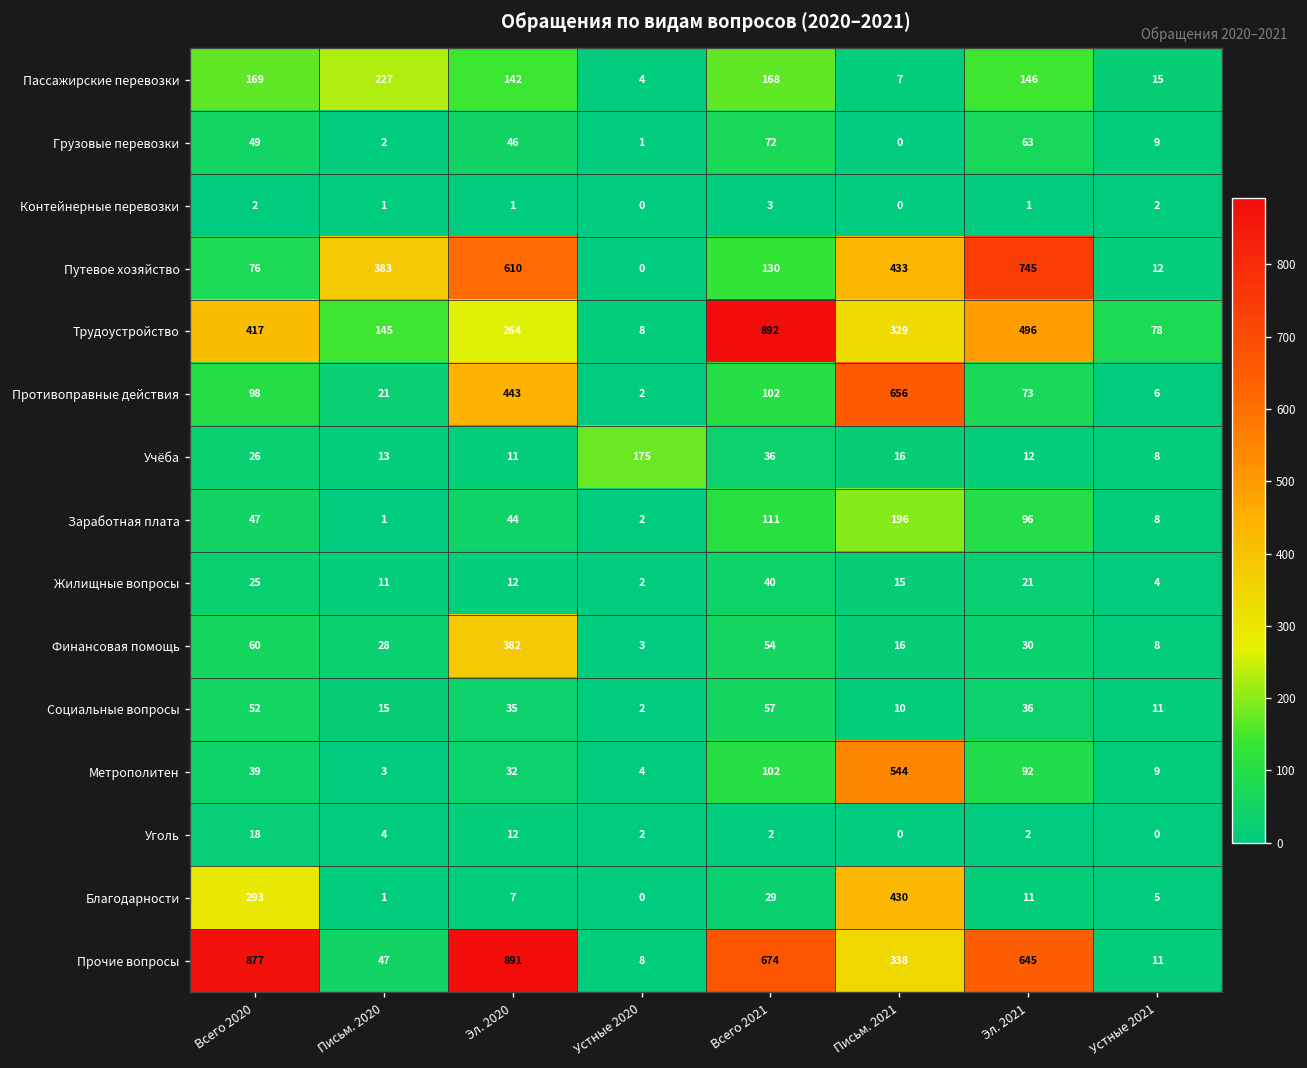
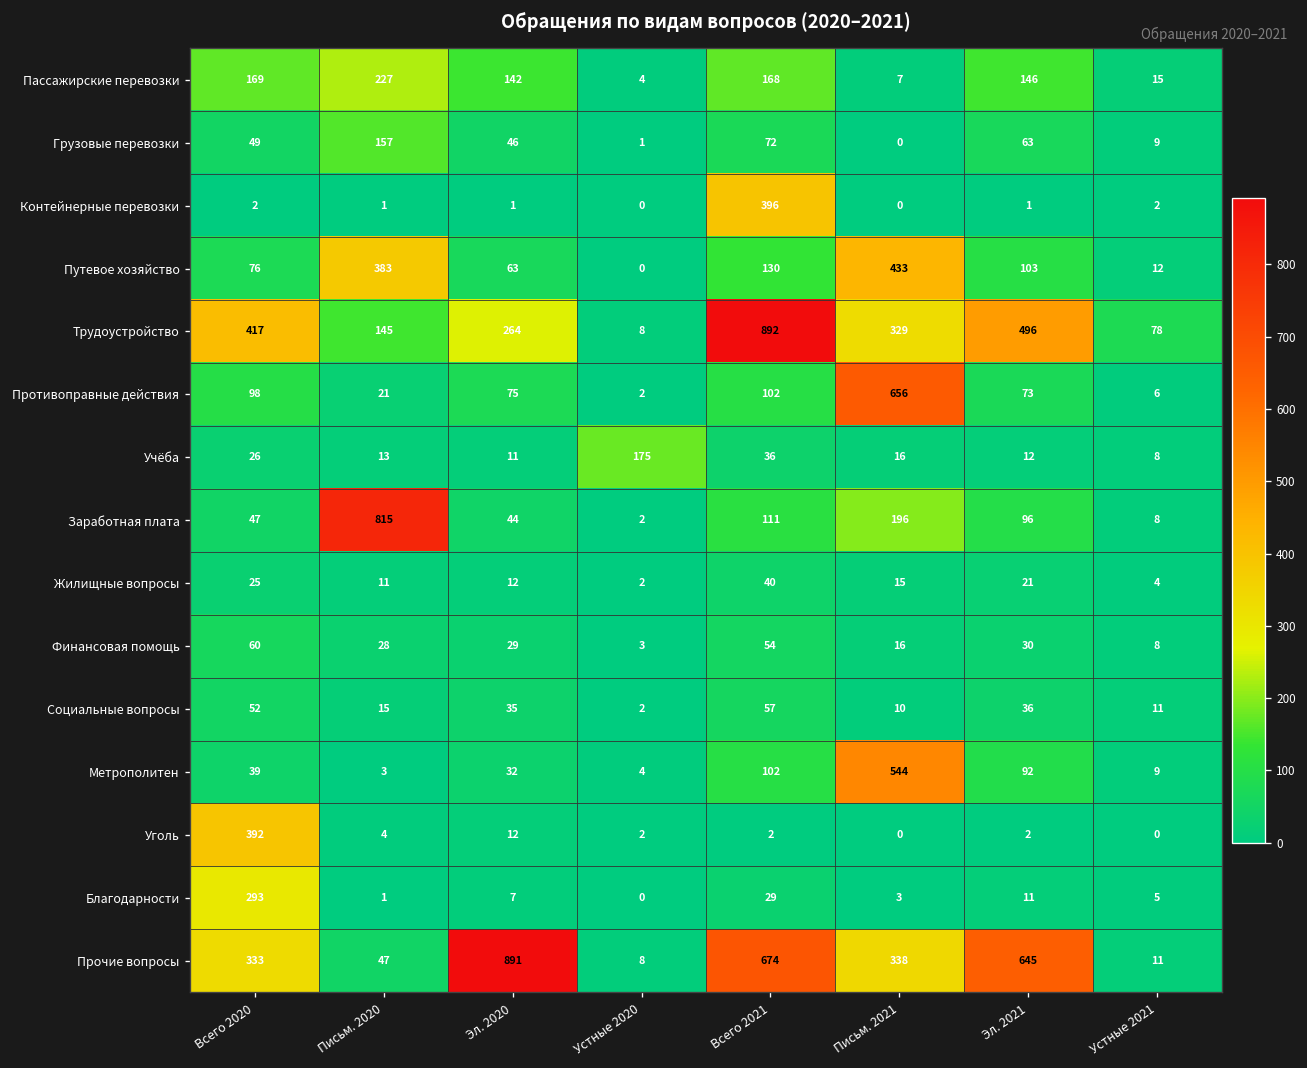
  {
    "Пассажирские перевозки": {
      "Всего 2020": 169,
      "Письм. 2020": 227,
      "Эл. 2020": 142,
      "Устные 2020": 4,
      "Всего 2021": 168,
      "Письм. 2021": 7,
      "Эл. 2021": 146,
      "Устные 2021": 15
    },
    "Грузовые перевозки": {
      "Всего 2020": 49,
-     "Письм. 2020": 2,
+     "Письм. 2020": 157,
      "Эл. 2020": 46,
      "Устные 2020": 1,
      "Всего 2021": 72,
      "Письм. 2021": 0,
      "Эл. 2021": 63,
      "Устные 2021": 9
    },
    "Контейнерные перевозки": {
      "Всего 2020": 2,
      "Письм. 2020": 1,
      "Эл. 2020": 1,
      "Устные 2020": 0,
-     "Всего 2021": 3,
+     "Всего 2021": 396,
      "Письм. 2021": 0,
      "Эл. 2021": 1,
      "Устные 2021": 2
    },
    "Путевое хозяйство": {
      "Всего 2020": 76,
      "Письм. 2020": 383,
-     "Эл. 2020": 610,
+     "Эл. 2020": 63,
      "Устные 2020": 0,
      "Всего 2021": 130,
      "Письм. 2021": 433,
-     "Эл. 2021": 745,
+     "Эл. 2021": 103,
      "Устные 2021": 12
    },
    "Трудоустройство": {
      "Всего 2020": 417,
      "Письм. 2020": 145,
      "Эл. 2020": 264,
      "Устные 2020": 8,
      "Всего 2021": 892,
      "Письм. 2021": 329,
      "Эл. 2021": 496,
      "Устные 2021": 78
    },
    "Противоправные действия": {
      "Всего 2020": 98,
      "Письм. 2020": 21,
-     "Эл. 2020": 443,
+     "Эл. 2020": 75,
      "Устные 2020": 2,
      "Всего 2021": 102,
      "Письм. 2021": 656,
      "Эл. 2021": 73,
      "Устные 2021": 6
    },
    "Учёба": {
      "Всего 2020": 26,
      "Письм. 2020": 13,
      "Эл. 2020": 11,
      "Устные 2020": 175,
      "Всего 2021": 36,
      "Письм. 2021": 16,
      "Эл. 2021": 12,
      "Устные 2021": 8
    },
    "Заработная плата": {
      "Всего 2020": 47,
-     "Письм. 2020": 1,
+     "Письм. 2020": 815,
      "Эл. 2020": 44,
      "Устные 2020": 2,
      "Всего 2021": 111,
      "Письм. 2021": 196,
      "Эл. 2021": 96,
      "Устные 2021": 8
    },
    "Жилищные вопросы": {
      "Всего 2020": 25,
      "Письм. 2020": 11,
      "Эл. 2020": 12,
      "Устные 2020": 2,
      "Всего 2021": 40,
      "Письм. 2021": 15,
      "Эл. 2021": 21,
      "Устные 2021": 4
    },
    "Финансовая помощь": {
      "Всего 2020": 60,
      "Письм. 2020": 28,
-     "Эл. 2020": 382,
+     "Эл. 2020": 29,
      "Устные 2020": 3,
      "Всего 2021": 54,
      "Письм. 2021": 16,
      "Эл. 2021": 30,
      "Устные 2021": 8
    },
    "Социальные вопросы": {
      "Всего 2020": 52,
      "Письм. 2020": 15,
      "Эл. 2020": 35,
      "Устные 2020": 2,
      "Всего 2021": 57,
      "Письм. 2021": 10,
      "Эл. 2021": 36,
      "Устные 2021": 11
    },
    "Метрополитен": {
      "Всего 2020": 39,
      "Письм. 2020": 3,
      "Эл. 2020": 32,
      "Устные 2020": 4,
      "Всего 2021": 102,
      "Письм. 2021": 544,
      "Эл. 2021": 92,
      "Устные 2021": 9
    },
    "Уголь": {
-     "Всего 2020": 18,
+     "Всего 2020": 392,
      "Письм. 2020": 4,
      "Эл. 2020": 12,
      "Устные 2020": 2,
      "Всего 2021": 2,
      "Письм. 2021": 0,
      "Эл. 2021": 2,
      "Устные 2021": 0
    },
    "Благодарности": {
      "Всего 2020": 293,
      "Письм. 2020": 1,
      "Эл. 2020": 7,
      "Устные 2020": 0,
      "Всего 2021": 29,
-     "Письм. 2021": 430,
+     "Письм. 2021": 3,
      "Эл. 2021": 11,
      "Устные 2021": 5
    },
    "Прочие вопросы": {
-     "Всего 2020": 877,
+     "Всего 2020": 333,
      "Письм. 2020": 47,
      "Эл. 2020": 891,
      "Устные 2020": 8,
      "Всего 2021": 674,
      "Письм. 2021": 338,
      "Эл. 2021": 645,
      "Устные 2021": 11
    }
  }
